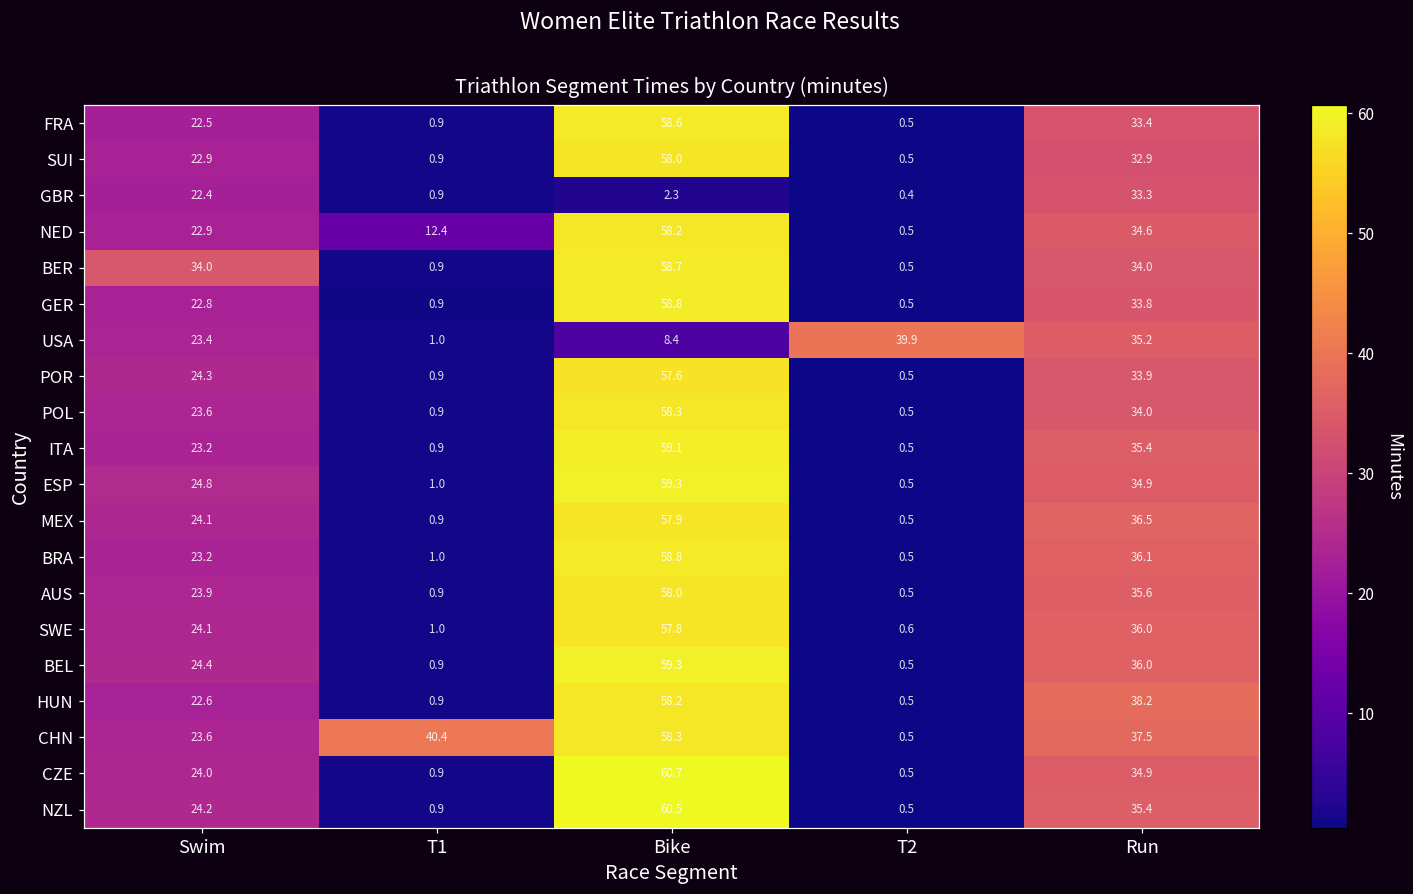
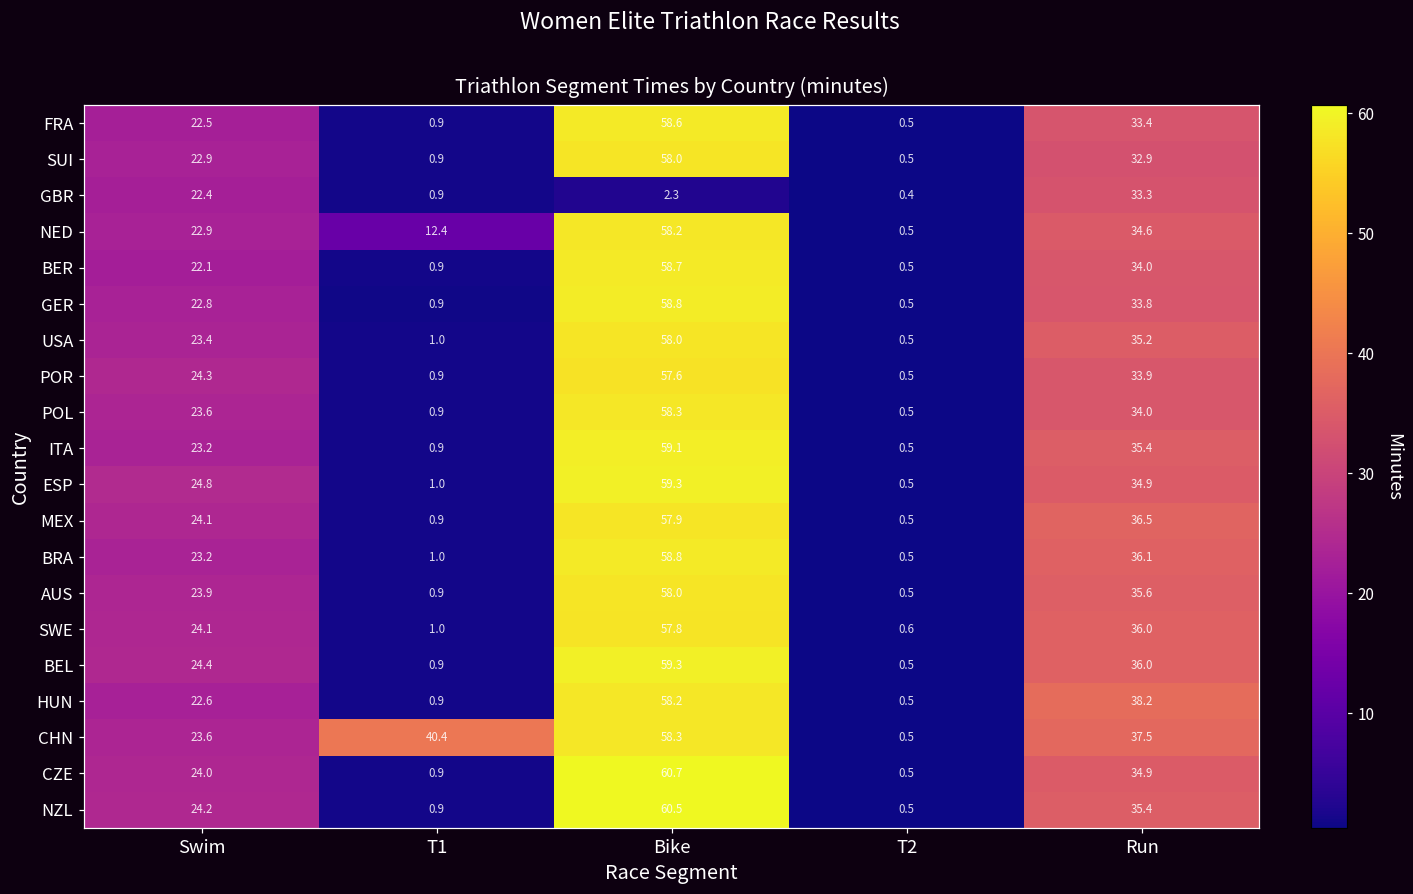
  {
    "FRA": {
      "Swim": 22.5,
      "T1": 0.9,
      "Bike": 58.6,
      "T2": 0.5,
      "Run": 33.4
    },
    "SUI": {
      "Swim": 22.9,
      "T1": 0.9,
      "Bike": 58.0,
      "T2": 0.5,
      "Run": 32.9
    },
    "GBR": {
      "Swim": 22.4,
      "T1": 0.9,
      "Bike": 2.3,
      "T2": 0.4,
      "Run": 33.3
    },
    "NED": {
      "Swim": 22.9,
      "T1": 12.4,
      "Bike": 58.2,
      "T2": 0.5,
      "Run": 34.6
    },
    "BER": {
-     "Swim": 34.0,
+     "Swim": 22.1,
      "T1": 0.9,
      "Bike": 58.7,
      "T2": 0.5,
      "Run": 34.0
    },
    "GER": {
      "Swim": 22.8,
      "T1": 0.9,
      "Bike": 58.8,
      "T2": 0.5,
      "Run": 33.8
    },
    "USA": {
      "Swim": 23.4,
      "T1": 1.0,
-     "Bike": 8.4,
-     "T2": 39.9,
+     "Bike": 58.0,
+     "T2": 0.5,
      "Run": 35.2
    },
    "POR": {
      "Swim": 24.3,
      "T1": 0.9,
      "Bike": 57.6,
      "T2": 0.5,
      "Run": 33.9
    },
    "POL": {
      "Swim": 23.6,
      "T1": 0.9,
      "Bike": 58.3,
      "T2": 0.5,
      "Run": 34.0
    },
    "ITA": {
      "Swim": 23.2,
      "T1": 0.9,
      "Bike": 59.1,
      "T2": 0.5,
      "Run": 35.4
    },
    "ESP": {
      "Swim": 24.8,
      "T1": 1.0,
      "Bike": 59.3,
      "T2": 0.5,
      "Run": 34.9
    },
    "MEX": {
      "Swim": 24.1,
      "T1": 0.9,
      "Bike": 57.9,
      "T2": 0.5,
      "Run": 36.5
    },
    "BRA": {
      "Swim": 23.2,
      "T1": 1.0,
      "Bike": 58.8,
      "T2": 0.5,
      "Run": 36.1
    },
    "AUS": {
      "Swim": 23.9,
      "T1": 0.9,
      "Bike": 58.0,
      "T2": 0.5,
      "Run": 35.6
    },
    "SWE": {
      "Swim": 24.1,
      "T1": 1.0,
      "Bike": 57.8,
      "T2": 0.6,
      "Run": 36.0
    },
    "BEL": {
      "Swim": 24.4,
      "T1": 0.9,
      "Bike": 59.3,
      "T2": 0.5,
      "Run": 36.0
    },
    "HUN": {
      "Swim": 22.6,
      "T1": 0.9,
      "Bike": 58.2,
      "T2": 0.5,
      "Run": 38.2
    },
    "CHN": {
      "Swim": 23.6,
      "T1": 40.4,
      "Bike": 58.3,
      "T2": 0.5,
      "Run": 37.5
    },
    "CZE": {
      "Swim": 24.0,
      "T1": 0.9,
      "Bike": 60.7,
      "T2": 0.5,
      "Run": 34.9
    },
    "NZL": {
      "Swim": 24.2,
      "T1": 0.9,
      "Bike": 60.5,
      "T2": 0.5,
      "Run": 35.4
    }
  }
